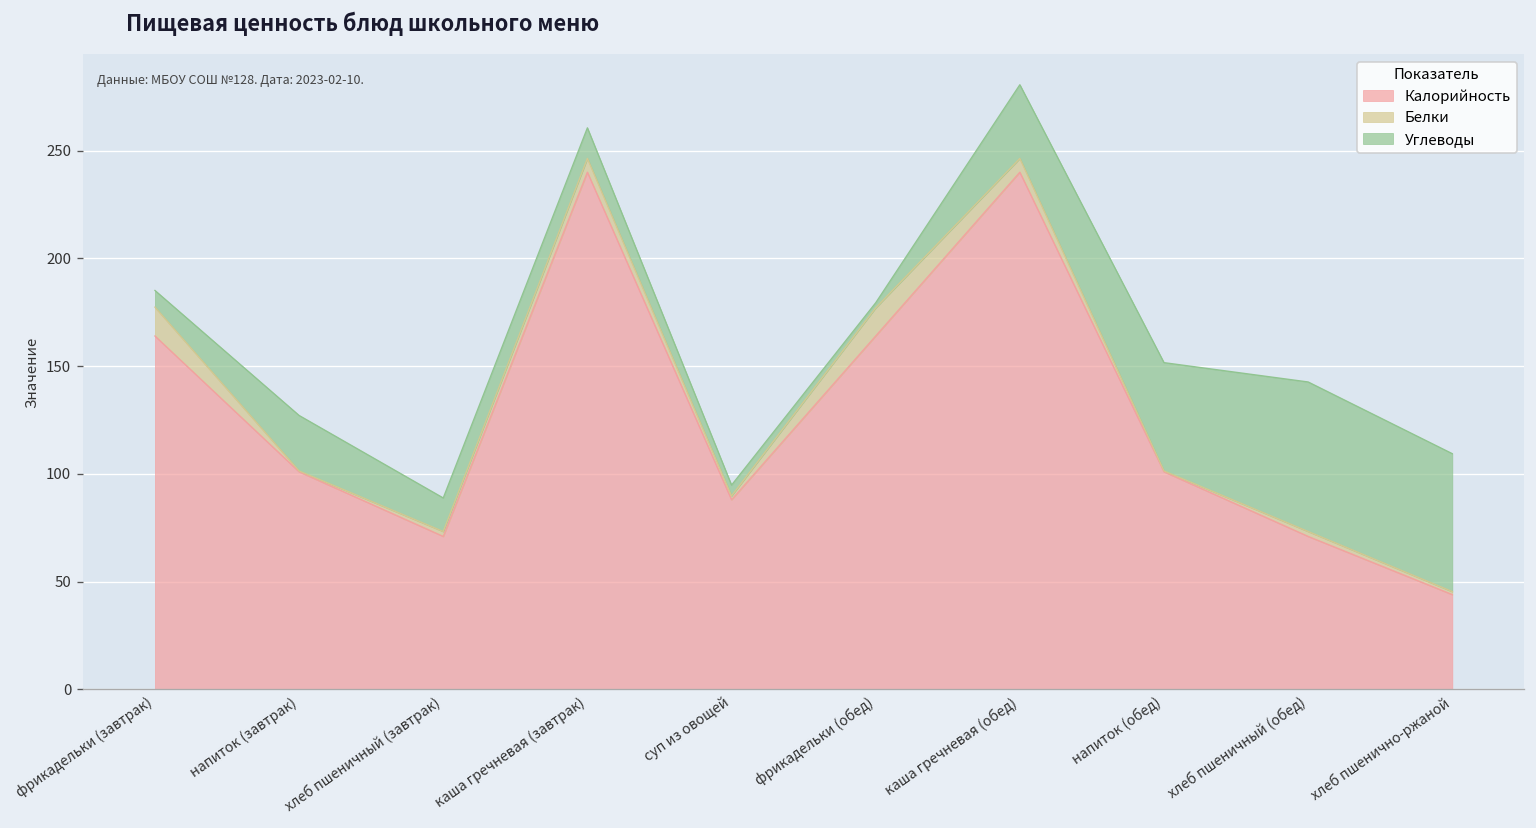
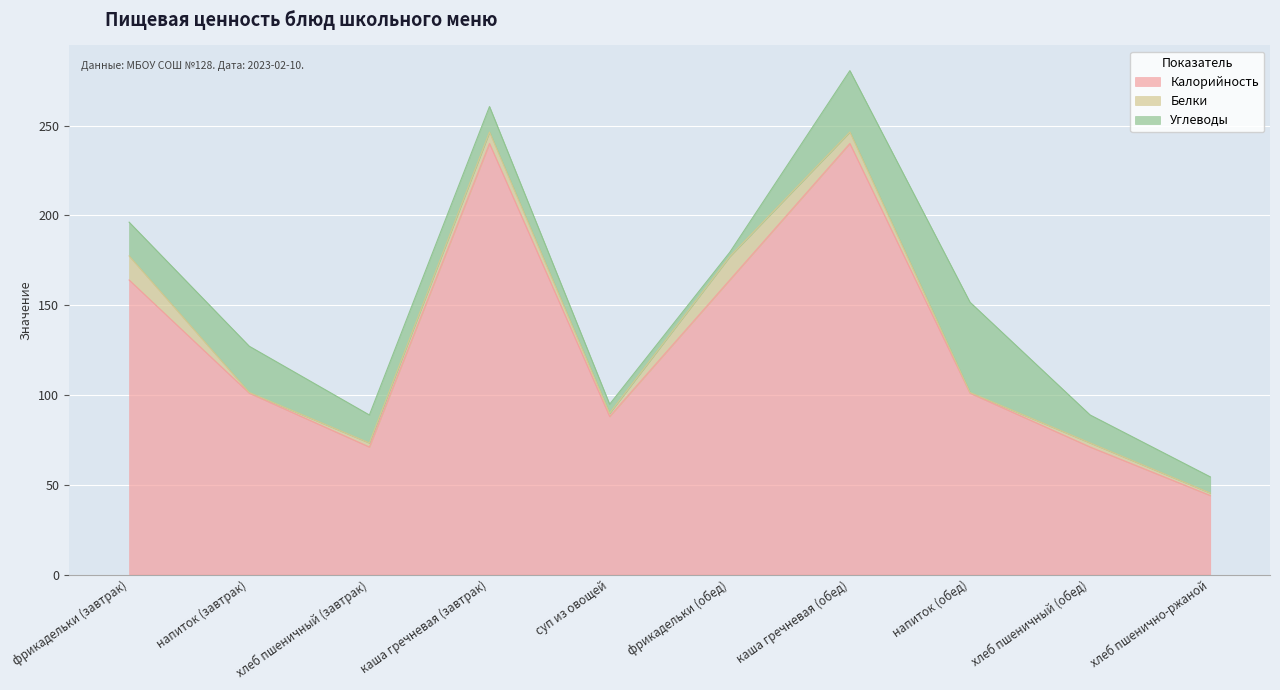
  {
    "Углеводы": {
-     "фрикадельки (завтрак)": 8,
+     "фрикадельки (завтрак)": 19,
      "напиток (завтрак)": 26,
      "хлеб пшеничный (завтрак)": 16,
      "каша гречневая (завтрак)": 14,
      "суп из овощей": 5,
      "фрикадельки (обед)": 2,
      "каша гречневая (обед)": 34,
      "напиток (обед)": 50,
-     "хлеб пшеничный (обед)": 69,
-     "хлеб пшенично-ржаной": 64
+     "хлеб пшеничный (обед)": 16,
+     "хлеб пшенично-ржаной": 9
    }
  }
